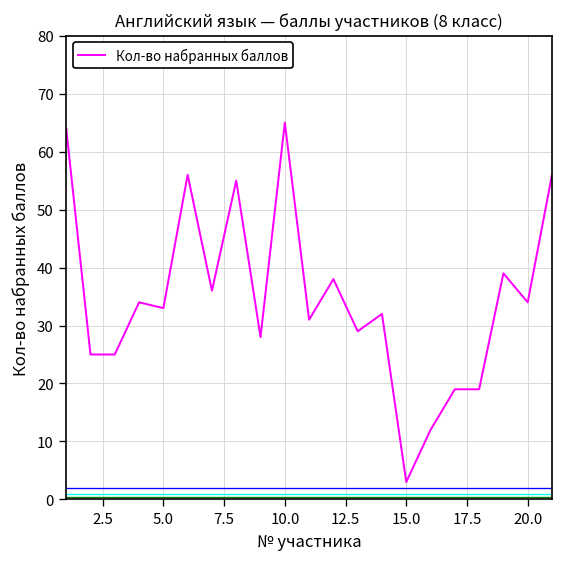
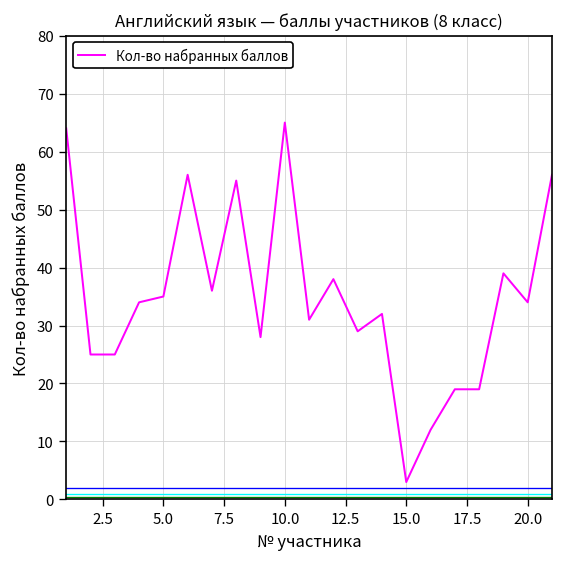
  {
    "Кол-во набранных баллов": {
-     "5.0": 33,
+     "5.0": 35,
      "10.0": 65,
      "15.0": 3,
      "20.0": 34
    }
  }
